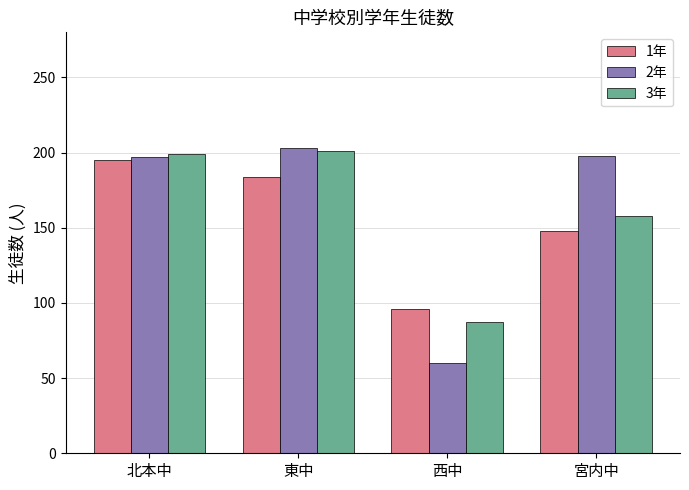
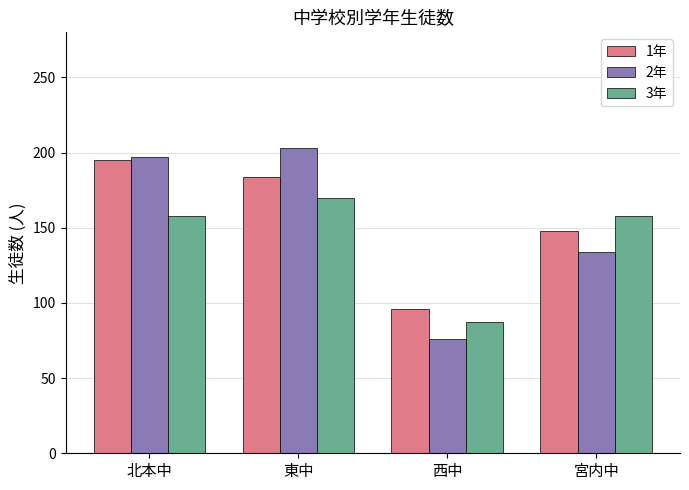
  {
    "1年": {
      "北本中": 195,
      "東中": 184,
      "西中": 96,
      "宮内中": 148
    },
    "2年": {
      "北本中": 197,
      "東中": 203,
-     "西中": 60,
-     "宮内中": 198
+     "西中": 76,
+     "宮内中": 134
    },
    "3年": {
-     "北本中": 199,
-     "東中": 201,
+     "北本中": 158,
+     "東中": 170,
      "西中": 87,
      "宮内中": 158
    }
  }
